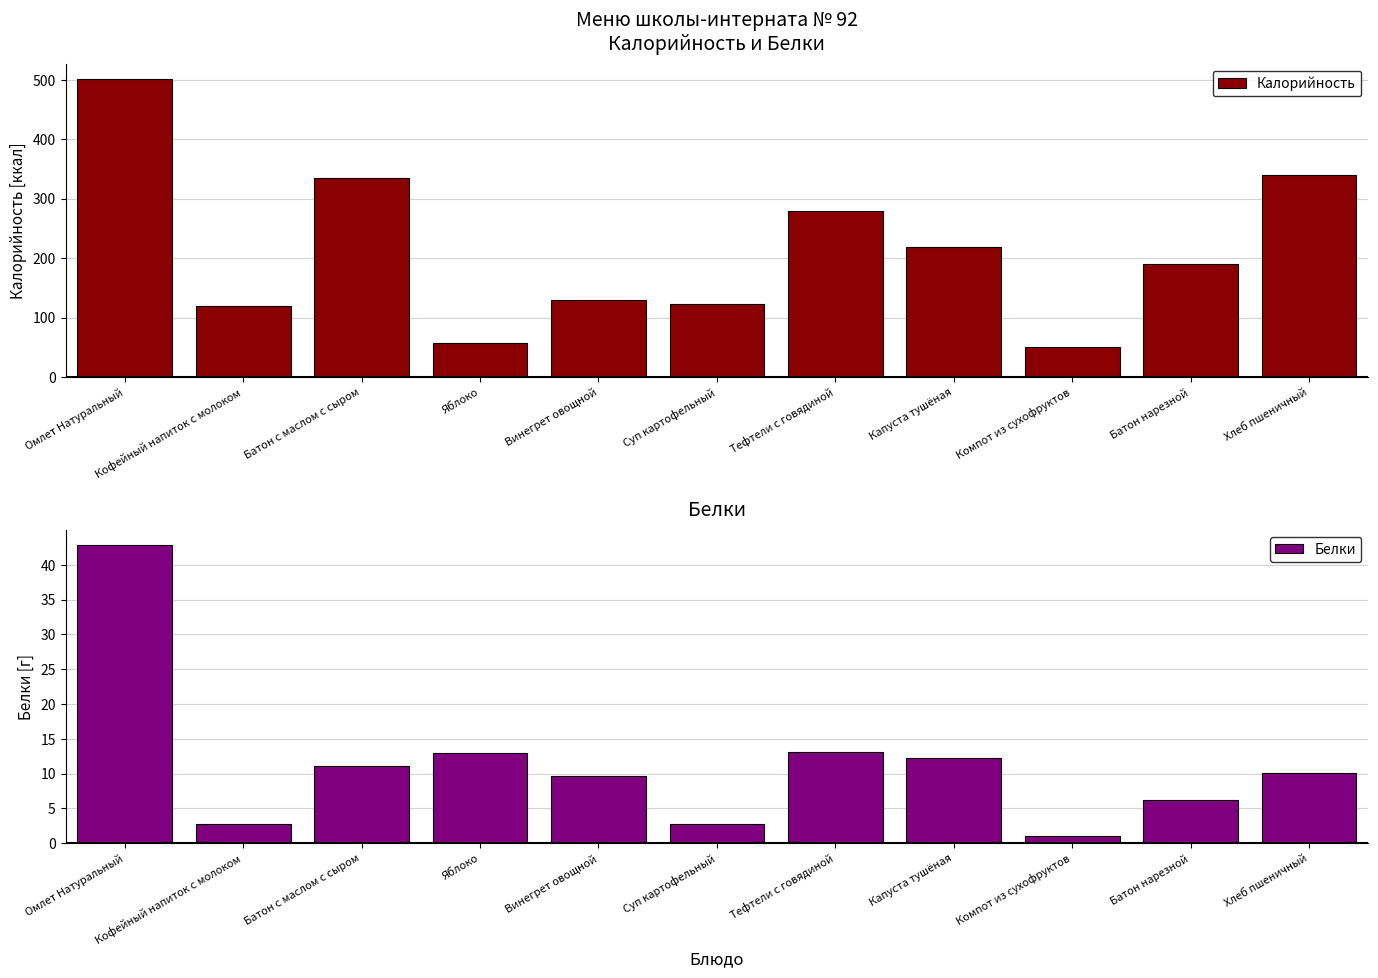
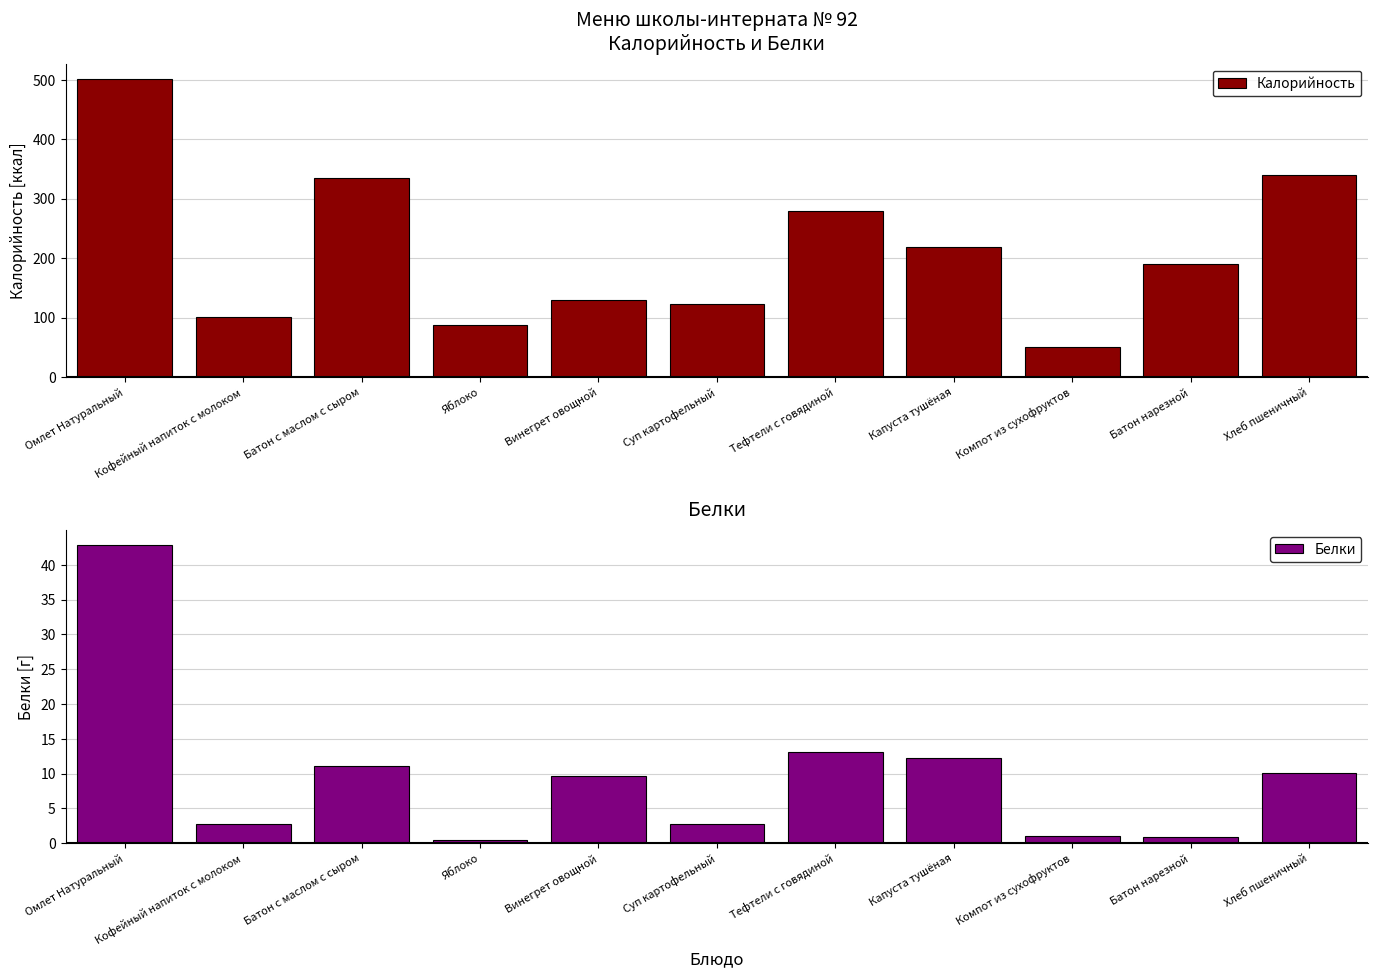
  {
    "Меню школы-интерната № 92 Калорийность и Белки": {
      "Омлет Натуральный": 500,
-     "Кофейный напиток с молоком": 120,
+     "Кофейный напиток с молоком": 100,
      "Батон с маслом с сыром": 330,
-     "Яблоко": 60,
+     "Яблоко": 90,
      "Винегрет овощной": 130,
      "Суп картофельный": 120,
      "Тефтели с говядиной": 280,
      "Капуста тушёная": 220,
      "Компот из сухофруктов": 50,
      "Батон нарезной": 190,
      "Хлеб пшеничный": 340
    },
    "Белки": {
      "Омлет Натуральный": 43,
      "Кофейный напиток с молоком": 3,
      "Батон с маслом с сыром": 11,
-     "Яблоко": 13,
+     "Яблоко": 0,
      "Винегрет овощной": 10,
      "Суп картофельный": 3,
      "Тефтели с говядиной": 13,
      "Капуста тушёная": 12,
      "Компот из сухофруктов": 1,
-     "Батон нарезной": 6,
+     "Батон нарезной": 1,
      "Хлеб пшеничный": 10
    }
  }
